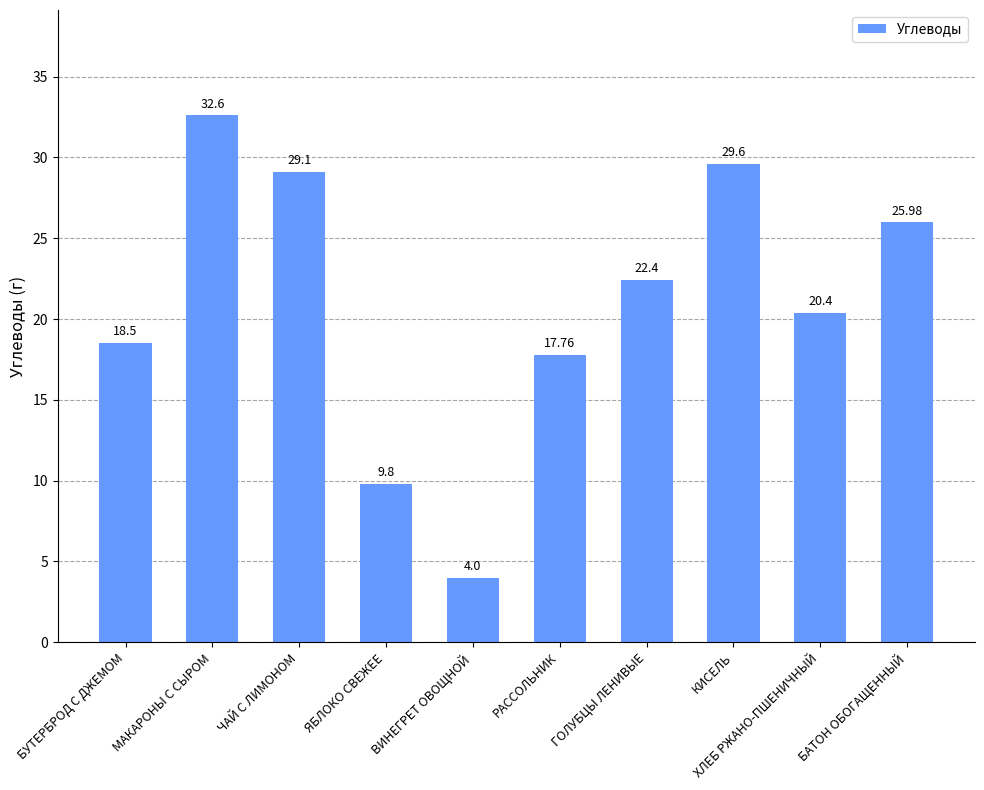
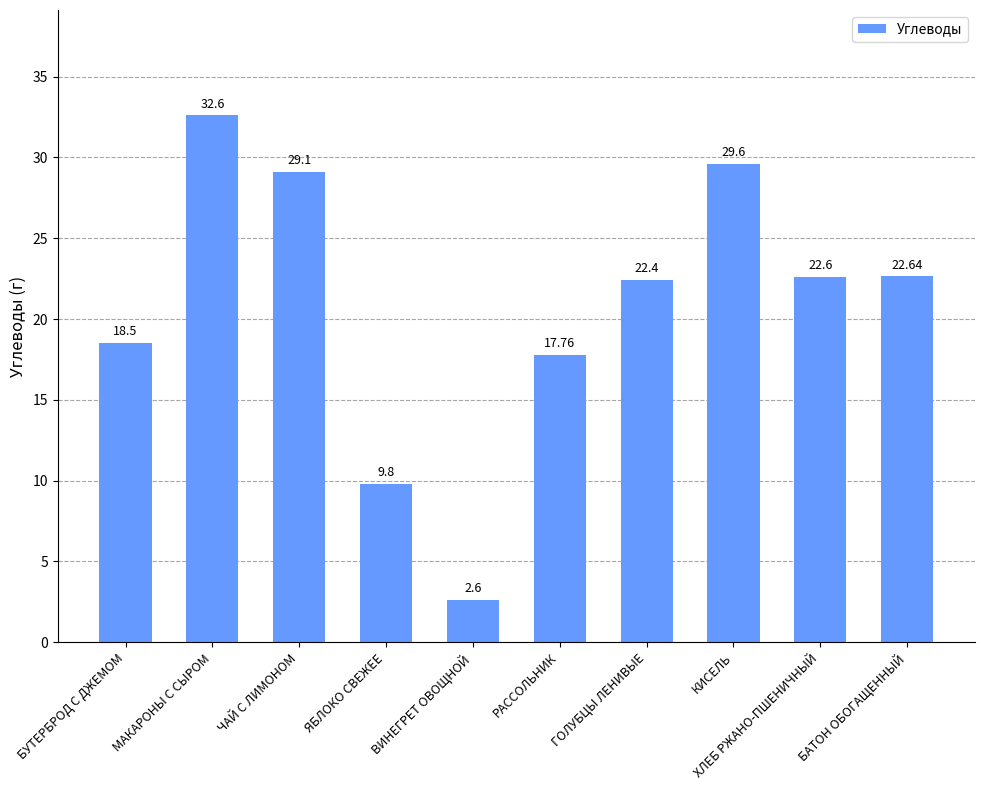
  {
    "БУТЕРБРОД С ДЖЕМОМ": 18.5,
    "МАКАРОНЫ С СЫРОМ": 32.6,
    "ЧАЙ С ЛИМОНОМ": 29.1,
    "ЯБЛОКО СВЕЖЕЕ": 9.8,
-   "ВИНЕГРЕТ ОВОЩНОЙ": 4.0,
+   "ВИНЕГРЕТ ОВОЩНОЙ": 2.6,
    "РАССОЛЬНИК": 17.76,
    "ГОЛУБЦЫ ЛЕНИВЫЕ": 22.4,
    "КИСЕЛЬ": 29.6,
-   "ХЛЕБ РЖАНО-ПШЕНИЧНЫЙ": 20.4,
-   "БАТОН ОБОГАЩЕННЫЙ": 25.98
+   "ХЛЕБ РЖАНО-ПШЕНИЧНЫЙ": 22.6,
+   "БАТОН ОБОГАЩЕННЫЙ": 22.64
  }
